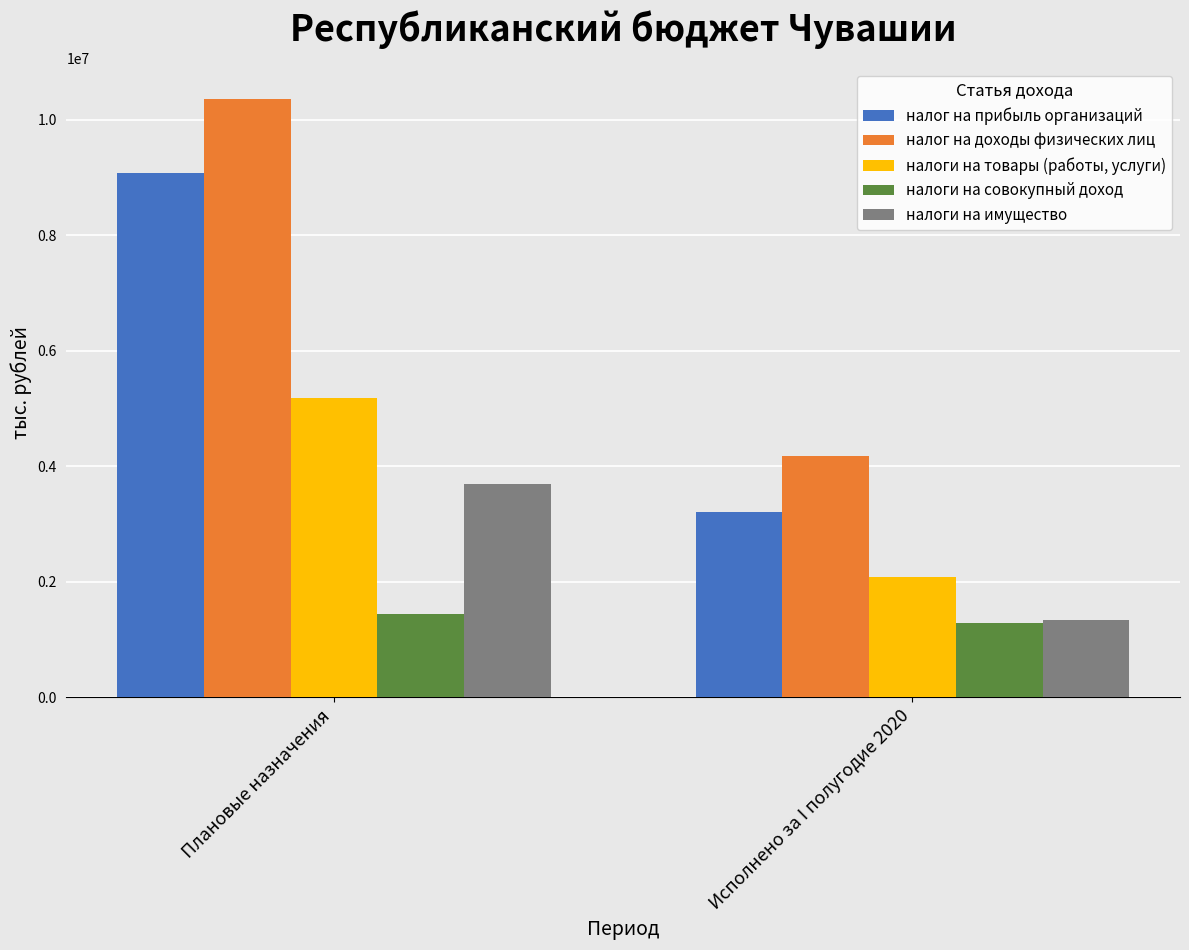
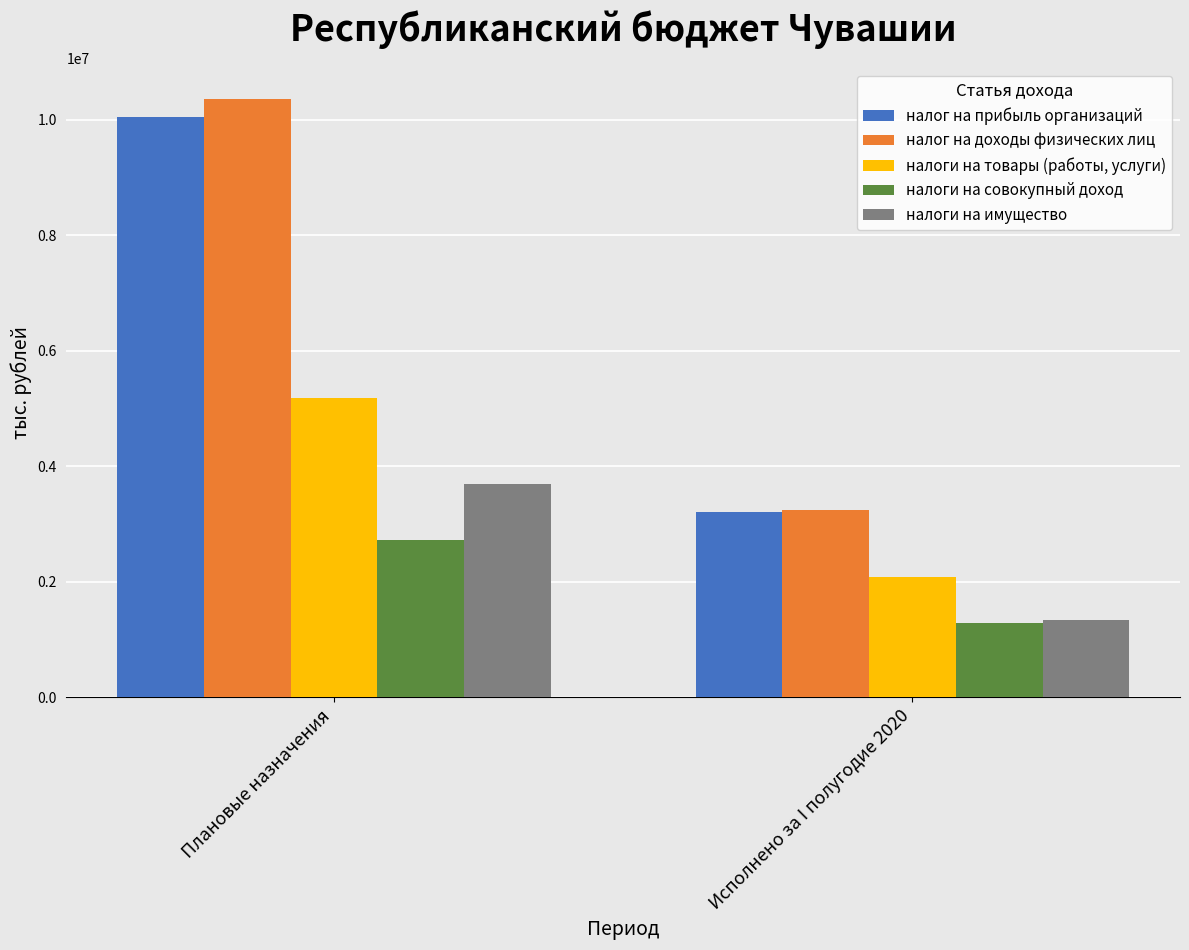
  {
    "налог на прибыль организаций": {
-     "Плановые назначения": 9100000,
+     "Плановые назначения": 10000000,
      "Исполнено за I полугодие 2020": 3200000
    },
    "налог на доходы физических лиц": {
      "Плановые назначения": 10400000,
-     "Исполнено за I полугодие 2020": 4200000
+     "Исполнено за I полугодие 2020": 3200000
    },
    "налоги на товары (работы, услуги)": {
      "Плановые назначения": 5200000,
      "Исполнено за I полугодие 2020": 2100000
    },
    "налоги на совокупный доход": {
-     "Плановые назначения": 1400000,
+     "Плановые назначения": 2700000,
      "Исполнено за I полугодие 2020": 1300000
    },
    "налоги на имущество": {
      "Плановые назначения": 3700000,
      "Исполнено за I полугодие 2020": 1300000
    }
  }
